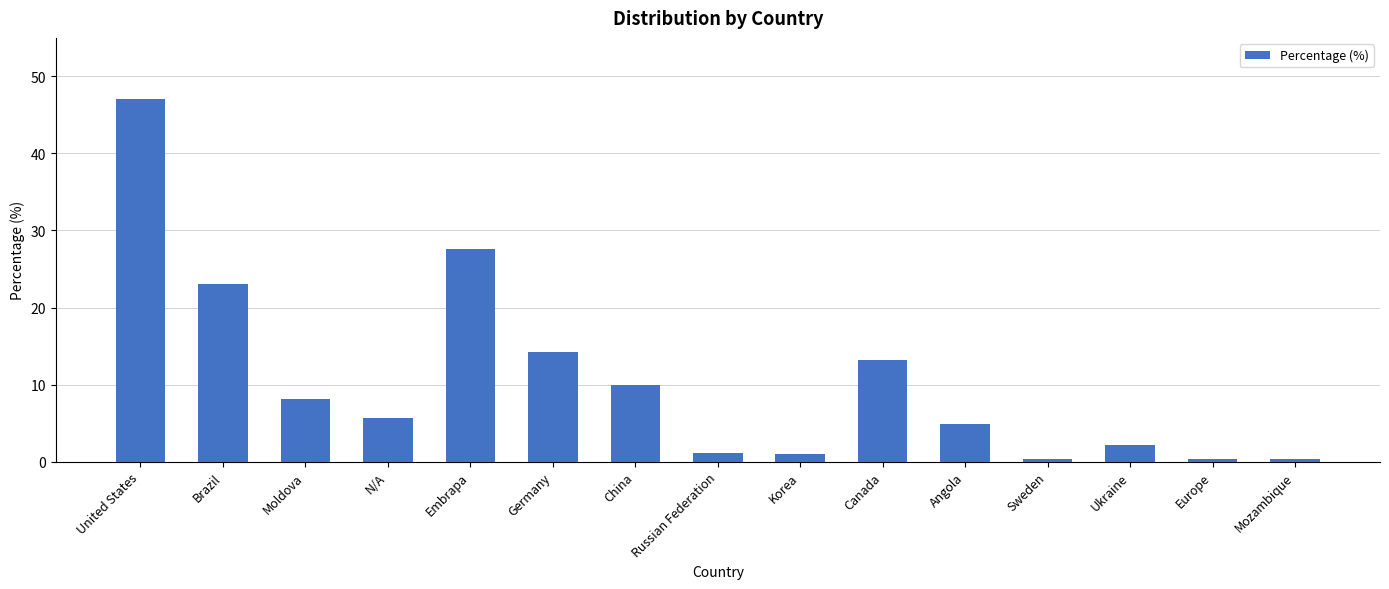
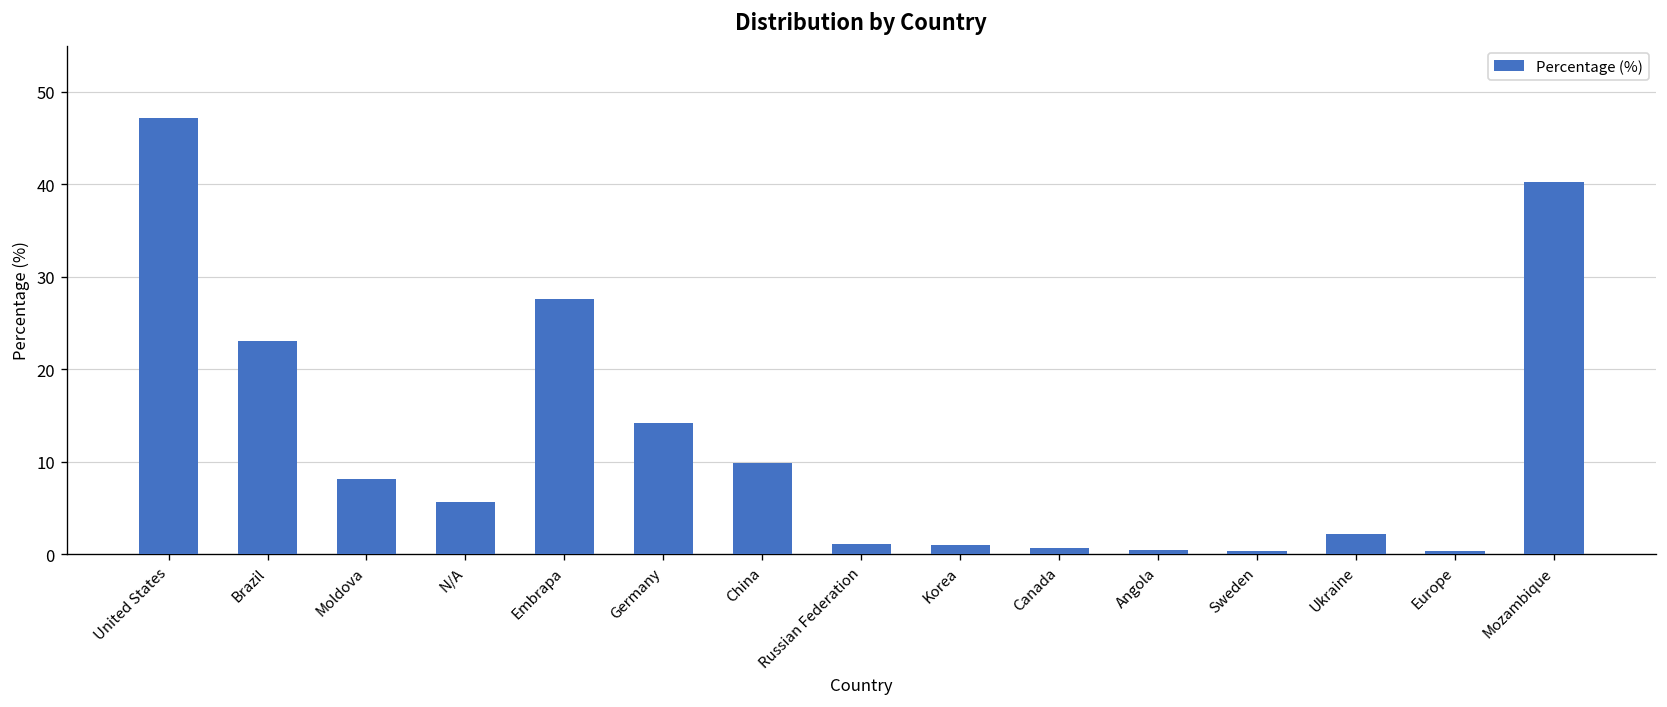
  {
    "United States": 47,
    "Brazil": 23,
    "Moldova": 8,
    "N/A": 6,
    "Embrapa": 28,
    "Germany": 14,
    "China": 10,
    "Russian Federation": 1,
    "Korea": 1,
-   "Canada": 13,
-   "Angola": 5,
+   "Canada": 1,
+   "Angola": 0,
    "Sweden": 0,
    "Ukraine": 2,
    "Europe": 0,
-   "Mozambique": 0
+   "Mozambique": 40
  }
